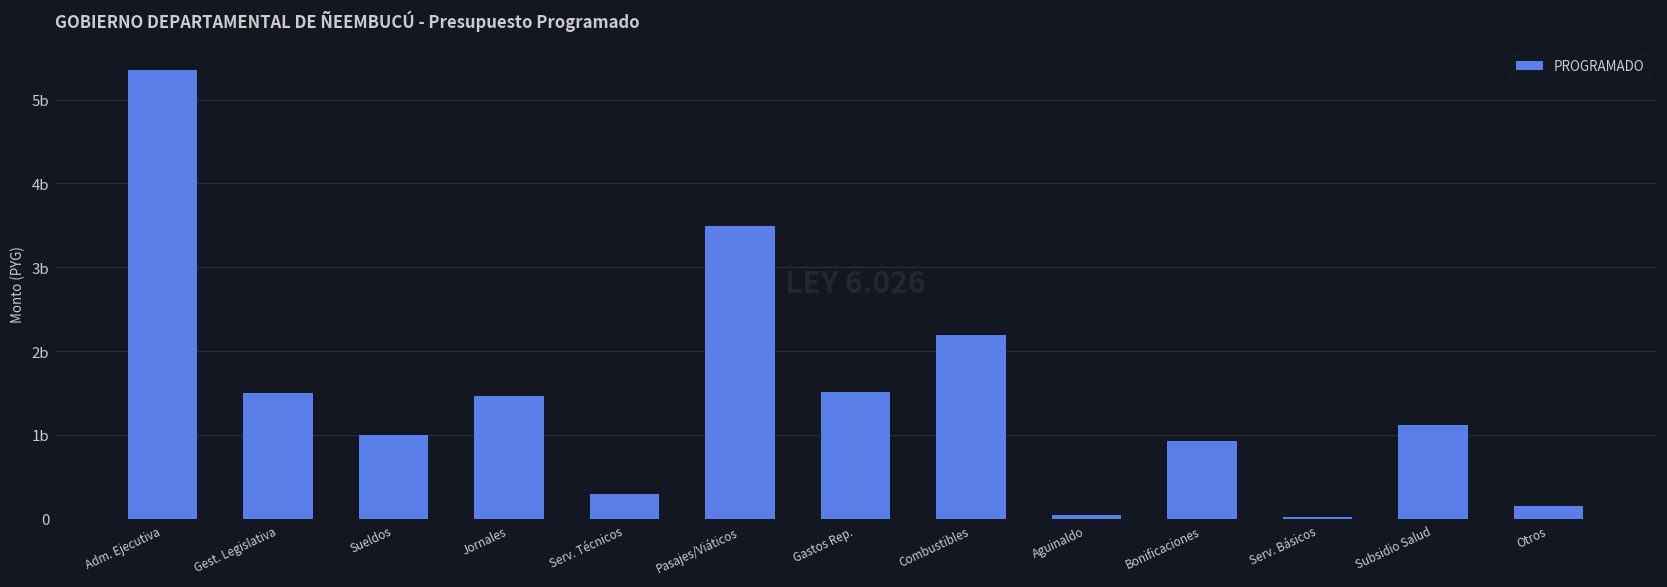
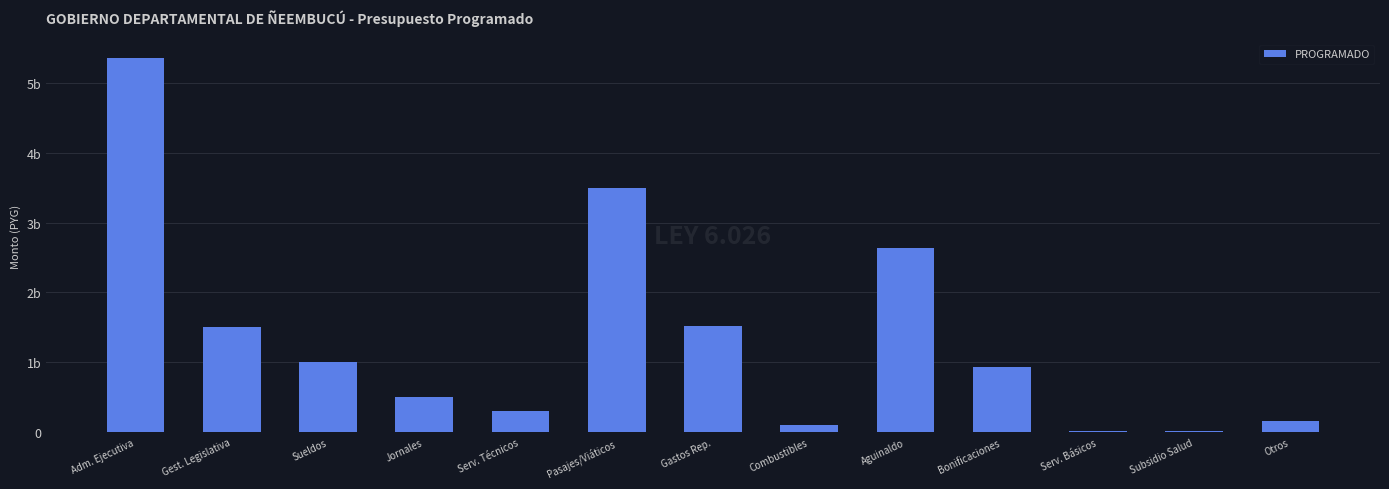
  {
    "Adm. Ejecutiva": "5.4b",
    "Gest. Legislativa": "1.5b",
    "Sueldos": "1.0b",
-   "Jornales": "1.5b",
+   "Jornales": "0.5b",
    "Serv. Técnicos": "0.3b",
    "Pasajes/Viáticos": "3.5b",
    "Gastos Rep.": "1.5b",
-   "Combustibles": "2.2b",
-   "Aguinaldo": "0.1b",
+   "Combustibles": "0.1b",
+   "Aguinaldo": "2.6b",
    "Bonificaciones": "0.9b",
-   "Subsidio Salud": "1.1b",
+   "Subsidio Salud": "0.0b",
    "Otros": "0.2b"
  }
